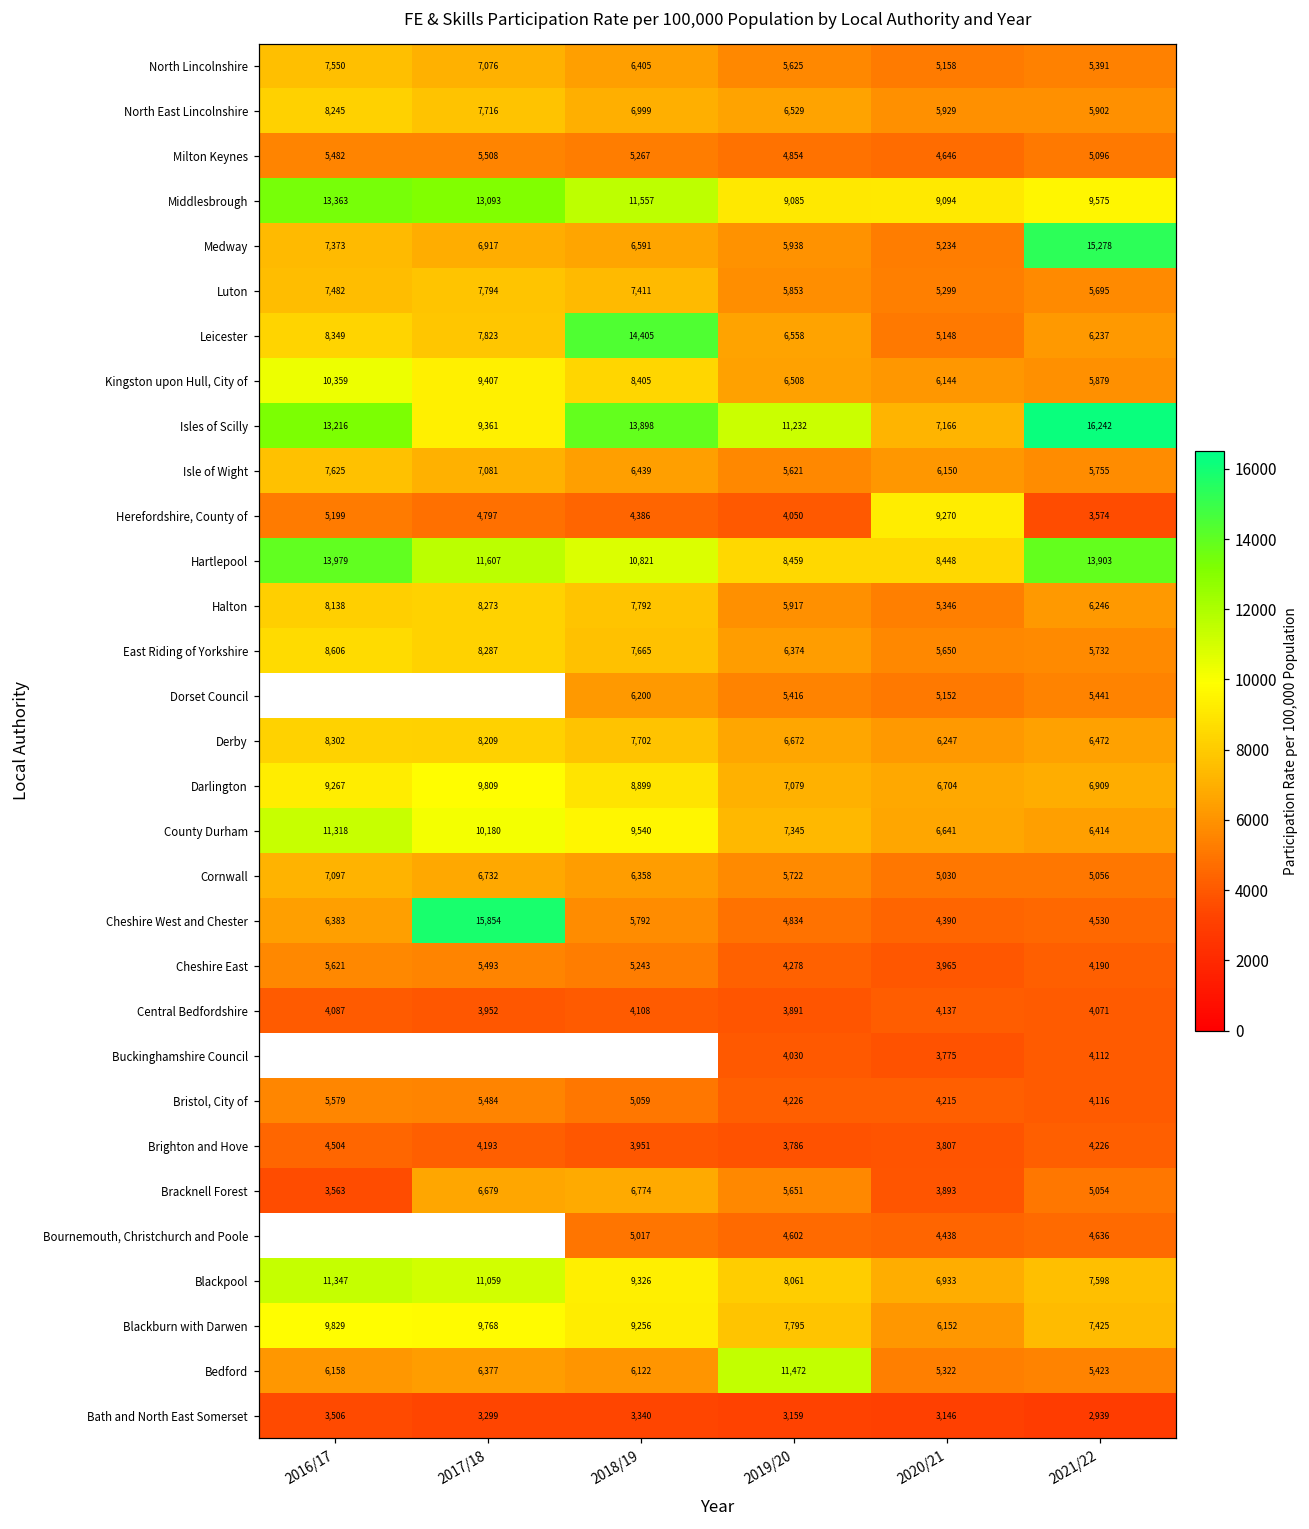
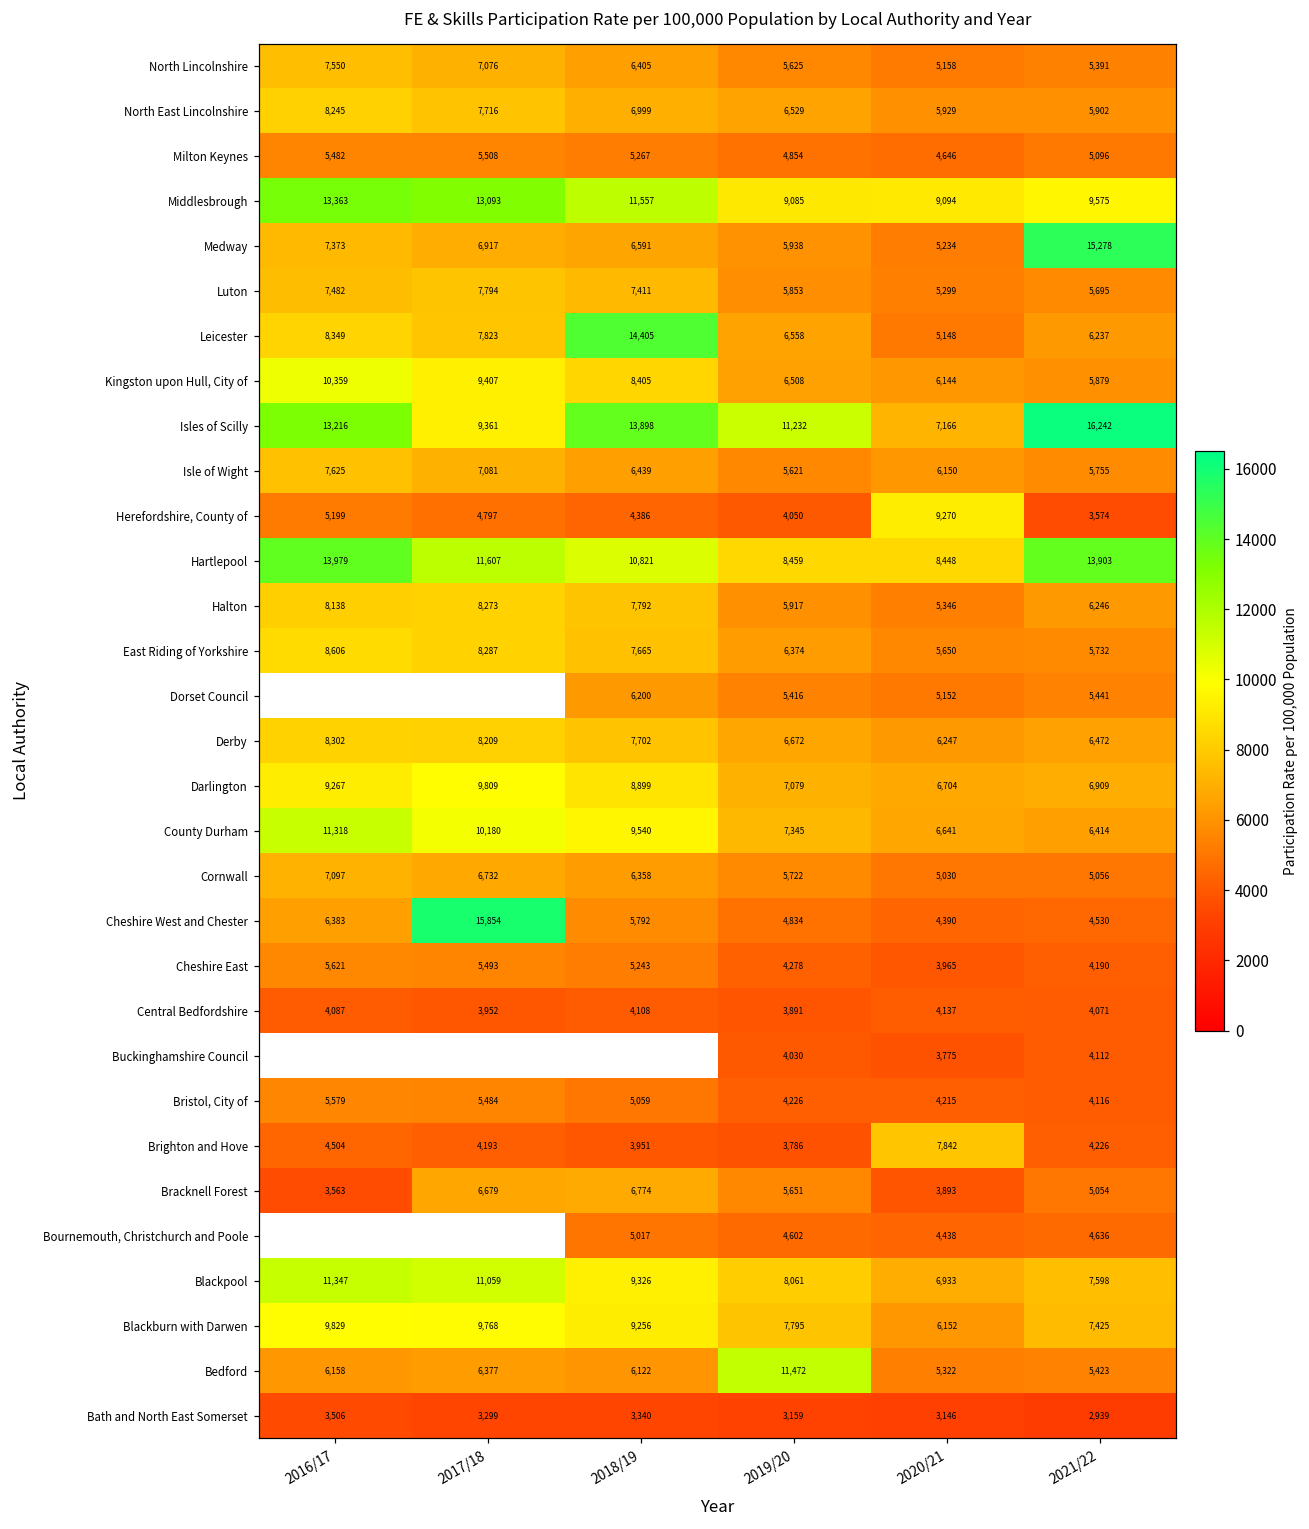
  {
    "North Lincolnshire": {
      "2016/17": "7,550",
      "2017/18": "7,076",
      "2018/19": "6,405",
      "2019/20": "5,625",
      "2020/21": "5,158",
      "2021/22": "5,391"
    },
    "North East Lincolnshire": {
      "2016/17": "8,245",
      "2017/18": "7,716",
      "2018/19": "6,999",
      "2019/20": "6,529",
      "2020/21": "5,929",
      "2021/22": "5,902"
    },
    "Milton Keynes": {
      "2016/17": "5,482",
      "2017/18": "5,508",
      "2018/19": "5,267",
      "2019/20": "4,854",
      "2020/21": "4,646",
      "2021/22": "5,096"
    },
    "Middlesbrough": {
      "2016/17": "13,363",
      "2017/18": "13,093",
      "2018/19": "11,557",
      "2019/20": "9,085",
      "2020/21": "9,094",
      "2021/22": "9,575"
    },
    "Medway": {
      "2016/17": "7,373",
      "2017/18": "6,917",
      "2018/19": "6,591",
      "2019/20": "5,938",
      "2020/21": "5,234",
      "2021/22": "15,278"
    },
    "Luton": {
      "2016/17": "7,482",
      "2017/18": "7,794",
      "2018/19": "7,411",
      "2019/20": "5,853",
      "2020/21": "5,299",
      "2021/22": "5,695"
    },
    "Leicester": {
      "2016/17": "8,349",
      "2017/18": "7,823",
      "2018/19": "14,405",
      "2019/20": "6,558",
      "2020/21": "5,148",
      "2021/22": "6,237"
    },
    "Kingston upon Hull, City of": {
      "2016/17": "10,359",
      "2017/18": "9,407",
      "2018/19": "8,405",
      "2019/20": "6,508",
      "2020/21": "6,144",
      "2021/22": "5,879"
    },
    "Isles of Scilly": {
      "2016/17": "13,216",
      "2017/18": "9,361",
      "2018/19": "13,898",
      "2019/20": "11,232",
      "2020/21": "7,166",
      "2021/22": "16,242"
    },
    "Isle of Wight": {
      "2016/17": "7,625",
      "2017/18": "7,081",
      "2018/19": "6,439",
      "2019/20": "5,621",
      "2020/21": "6,150",
      "2021/22": "5,755"
    },
    "Herefordshire, County of": {
      "2016/17": "5,199",
      "2017/18": "4,797",
      "2018/19": "4,386",
      "2019/20": "4,050",
      "2020/21": "9,270",
      "2021/22": "3,574"
    },
    "Hartlepool": {
      "2016/17": "13,979",
      "2017/18": "11,607",
      "2018/19": "10,821",
      "2019/20": "8,459",
      "2020/21": "8,448",
      "2021/22": "13,903"
    },
    "Halton": {
      "2016/17": "8,138",
      "2017/18": "8,273",
      "2018/19": "7,792",
      "2019/20": "5,917",
      "2020/21": "5,346",
      "2021/22": "6,246"
    },
    "East Riding of Yorkshire": {
      "2016/17": "8,606",
      "2017/18": "8,287",
      "2018/19": "7,665",
      "2019/20": "6,374",
      "2020/21": "5,650",
      "2021/22": "5,732"
    },
    "Dorset Council": {
      "2018/19": "6,200",
      "2019/20": "5,416",
      "2020/21": "5,152",
      "2021/22": "5,441"
    },
    "Derby": {
      "2016/17": "8,302",
      "2017/18": "8,209",
      "2018/19": "7,702",
      "2019/20": "6,672",
      "2020/21": "6,247",
      "2021/22": "6,472"
    },
    "Darlington": {
      "2016/17": "9,267",
      "2017/18": "9,809",
      "2018/19": "8,899",
      "2019/20": "7,079",
      "2020/21": "6,704",
      "2021/22": "6,909"
    },
    "County Durham": {
      "2016/17": "11,318",
      "2017/18": "10,180",
      "2018/19": "9,540",
      "2019/20": "7,345",
      "2020/21": "6,641",
      "2021/22": "6,414"
    },
    "Cornwall": {
      "2016/17": "7,097",
      "2017/18": "6,732",
      "2018/19": "6,358",
      "2019/20": "5,722",
      "2020/21": "5,030",
      "2021/22": "5,056"
    },
    "Cheshire West and Chester": {
      "2016/17": "6,383",
      "2017/18": "15,854",
      "2018/19": "5,792",
      "2019/20": "4,834",
      "2020/21": "4,390",
      "2021/22": "4,530"
    },
    "Cheshire East": {
      "2016/17": "5,621",
      "2017/18": "5,493",
      "2018/19": "5,243",
      "2019/20": "4,278",
      "2020/21": "3,965",
      "2021/22": "4,190"
    },
    "Central Bedfordshire": {
      "2016/17": "4,087",
      "2017/18": "3,952",
      "2018/19": "4,108",
      "2019/20": "3,891",
      "2020/21": "4,137",
      "2021/22": "4,071"
    },
    "Buckinghamshire Council": {
      "2019/20": "4,030",
      "2020/21": "3,775",
      "2021/22": "4,112"
    },
    "Bristol, City of": {
      "2016/17": "5,579",
      "2017/18": "5,484",
      "2018/19": "5,059",
      "2019/20": "4,226",
      "2020/21": "4,215",
      "2021/22": "4,116"
    },
    "Brighton and Hove": {
      "2016/17": "4,504",
      "2017/18": "4,193",
      "2018/19": "3,951",
      "2019/20": "3,786",
-     "2020/21": "3,807",
+     "2020/21": "7,842",
      "2021/22": "4,226"
    },
    "Bracknell Forest": {
      "2016/17": "3,563",
      "2017/18": "6,679",
      "2018/19": "6,774",
      "2019/20": "5,651",
      "2020/21": "3,893",
      "2021/22": "5,054"
    },
    "Bournemouth, Christchurch and Poole": {
      "2018/19": "5,017",
      "2019/20": "4,602",
      "2020/21": "4,438",
      "2021/22": "4,636"
    },
    "Blackpool": {
      "2016/17": "11,347",
      "2017/18": "11,059",
      "2018/19": "9,326",
      "2019/20": "8,061",
      "2020/21": "6,933",
      "2021/22": "7,598"
    },
    "Blackburn with Darwen": {
      "2016/17": "9,829",
      "2017/18": "9,768",
      "2018/19": "9,256",
      "2019/20": "7,795",
      "2020/21": "6,152",
      "2021/22": "7,425"
    },
    "Bedford": {
      "2016/17": "6,158",
      "2017/18": "6,377",
      "2018/19": "6,122",
      "2019/20": "11,472",
      "2020/21": "5,322",
      "2021/22": "5,423"
    },
    "Bath and North East Somerset": {
      "2016/17": "3,506",
      "2017/18": "3,299",
      "2018/19": "3,340",
      "2019/20": "3,159",
      "2020/21": "3,146",
      "2021/22": "2,939"
    }
  }
